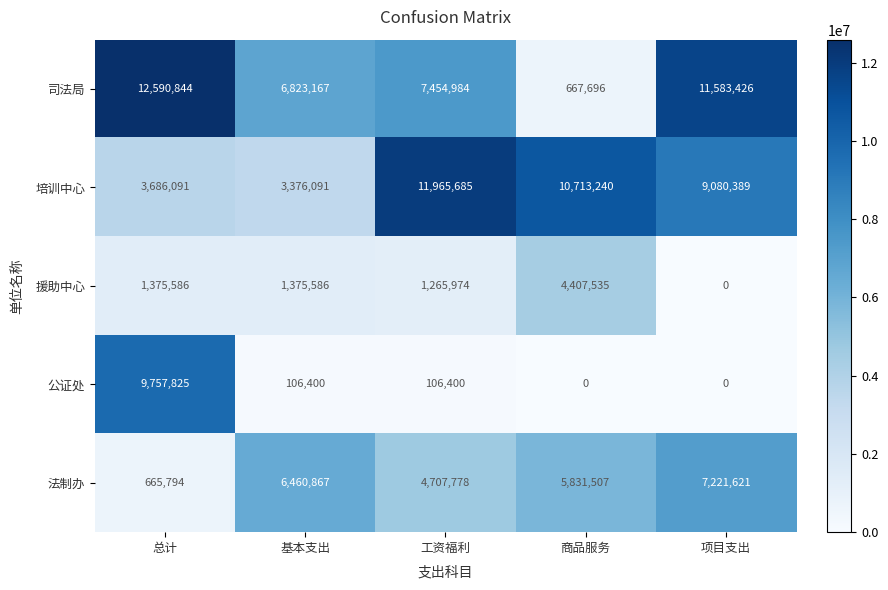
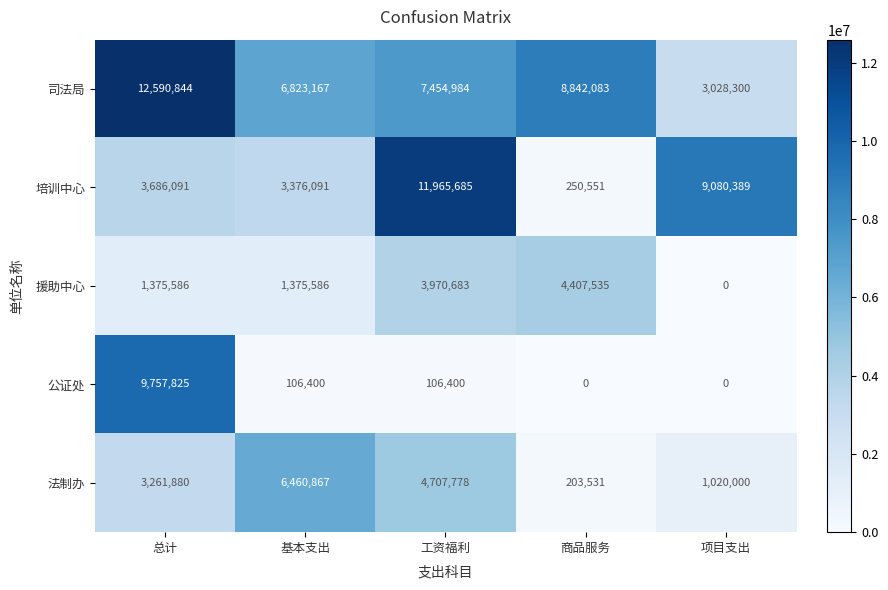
  {
    "司法局": {
      "总计": "12,590,844",
      "基本支出": "6,823,167",
      "工资福利": "7,454,984",
-     "商品服务": "667,696",
-     "项目支出": "11,583,426"
+     "商品服务": "8,842,083",
+     "项目支出": "3,028,300"
    },
    "培训中心": {
      "总计": "3,686,091",
      "基本支出": "3,376,091",
      "工资福利": "11,965,685",
-     "商品服务": "10,713,240",
+     "商品服务": "250,551",
      "项目支出": "9,080,389"
    },
    "援助中心": {
      "总计": "1,375,586",
      "基本支出": "1,375,586",
-     "工资福利": "1,265,974",
+     "工资福利": "3,970,683",
      "商品服务": "4,407,535",
      "项目支出": "0"
    },
    "公证处": {
      "总计": "9,757,825",
      "基本支出": "106,400",
      "工资福利": "106,400",
      "商品服务": "0",
      "项目支出": "0"
    },
    "法制办": {
-     "总计": "665,794",
+     "总计": "3,261,880",
      "基本支出": "6,460,867",
      "工资福利": "4,707,778",
-     "商品服务": "5,831,507",
-     "项目支出": "7,221,621"
+     "商品服务": "203,531",
+     "项目支出": "1,020,000"
    }
  }
